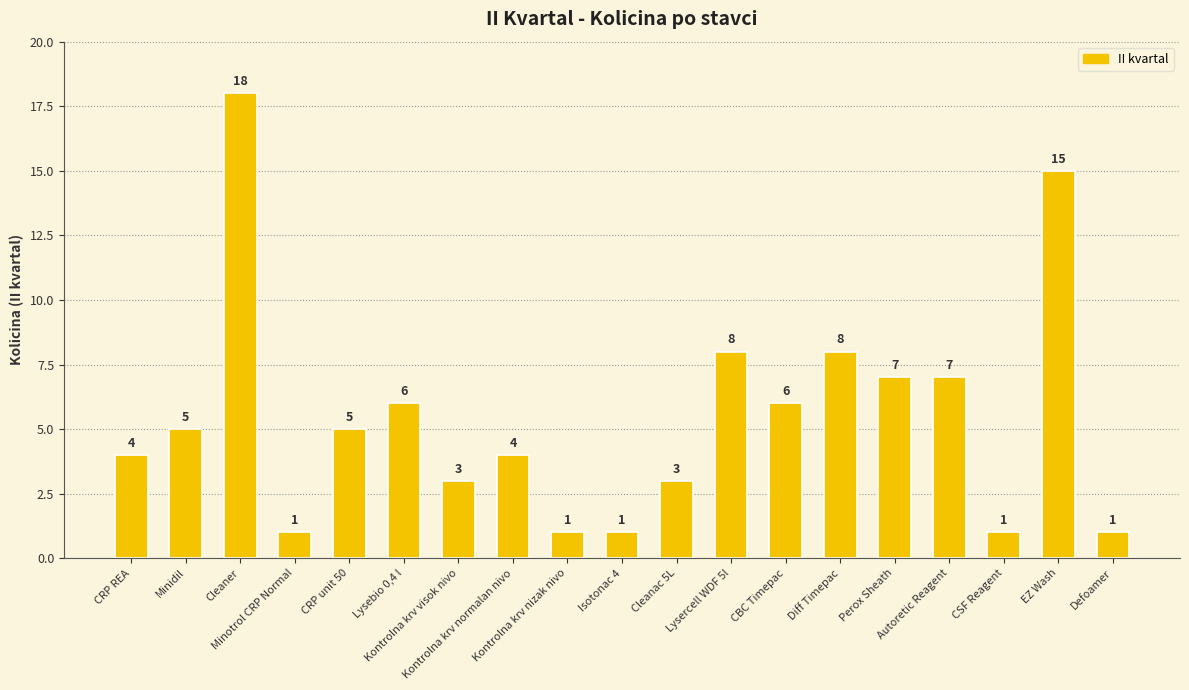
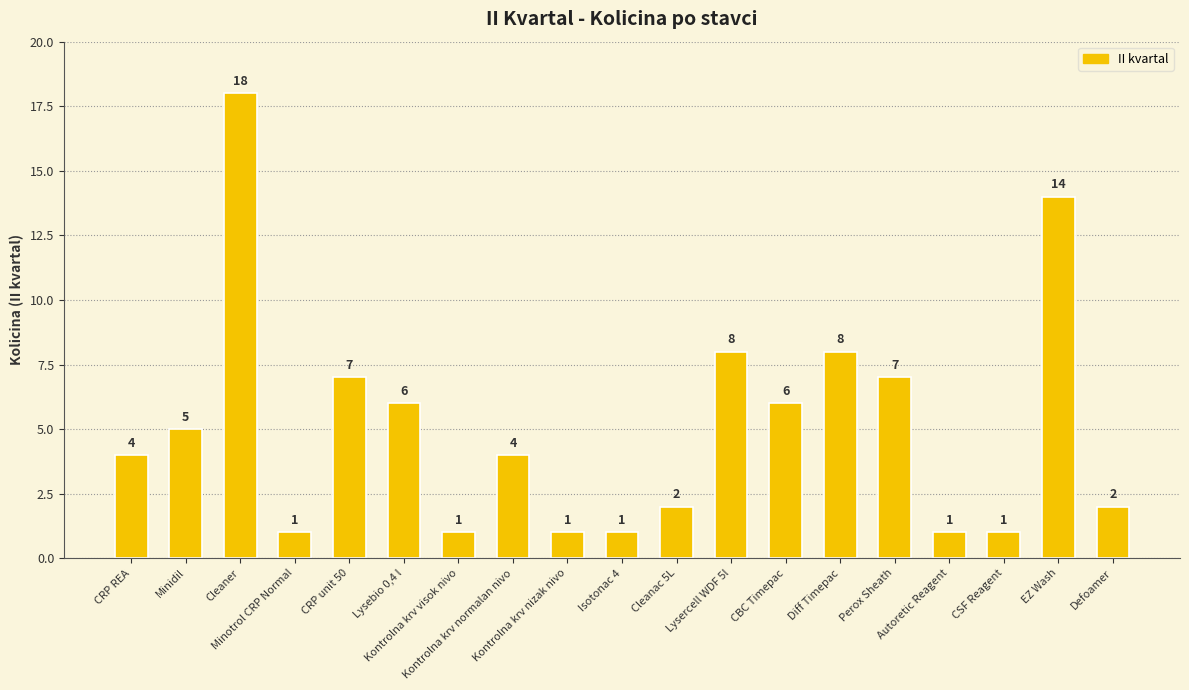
  {
    "CRP REA": 4,
    "Minidil": 5,
    "Cleaner": 18,
    "Minotrol CRP Normal": 1,
-   "CRP unit 50": 5,
+   "CRP unit 50": 7,
    "Lysebio 0,4 l": 6,
-   "Kontrolna krv visok nivo": 3,
+   "Kontrolna krv visok nivo": 1,
    "Kontrolna krv normalan nivo": 4,
    "Kontrolna krv nizak nivo": 1,
    "Isotonac 4": 1,
-   "Cleanac 5L": 3,
+   "Cleanac 5L": 2,
    "Lysercell WDF 5l": 8,
    "CBC Timepac": 6,
    "Diff Timepac": 8,
    "Perox Sheath": 7,
-   "Autoretic Reagent": 7,
+   "Autoretic Reagent": 1,
    "CSF Reagent": 1,
-   "EZ Wash": 15,
-   "Defoamer": 1
+   "EZ Wash": 14,
+   "Defoamer": 2
  }
